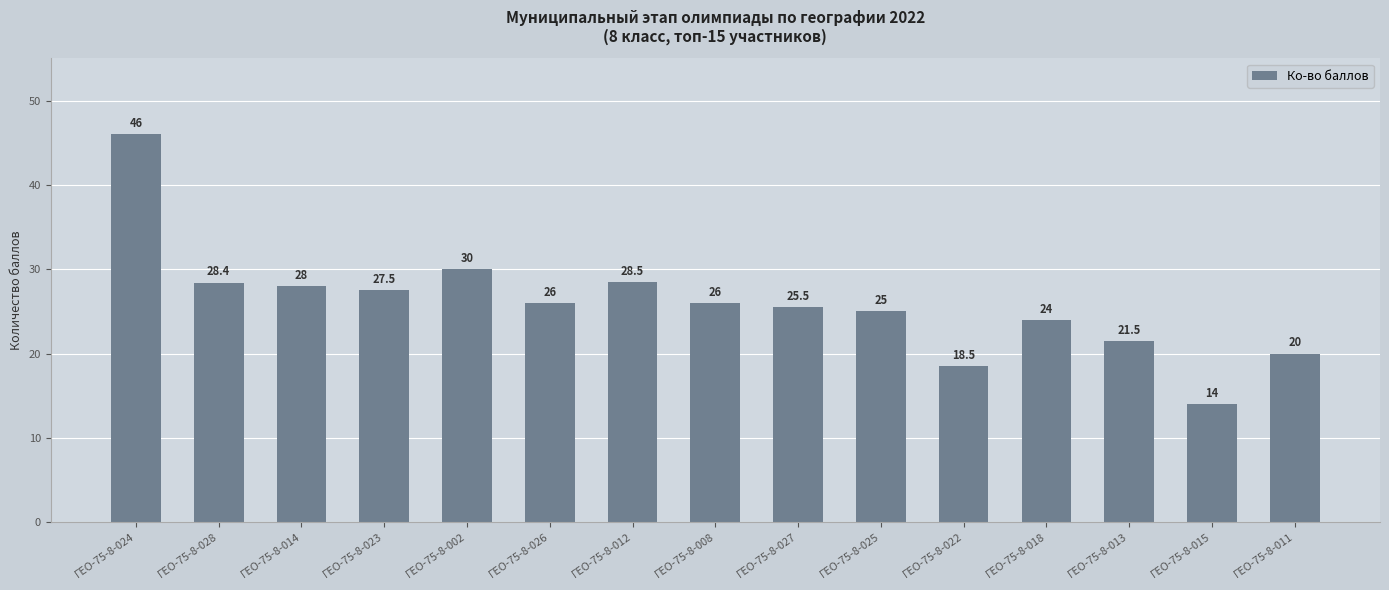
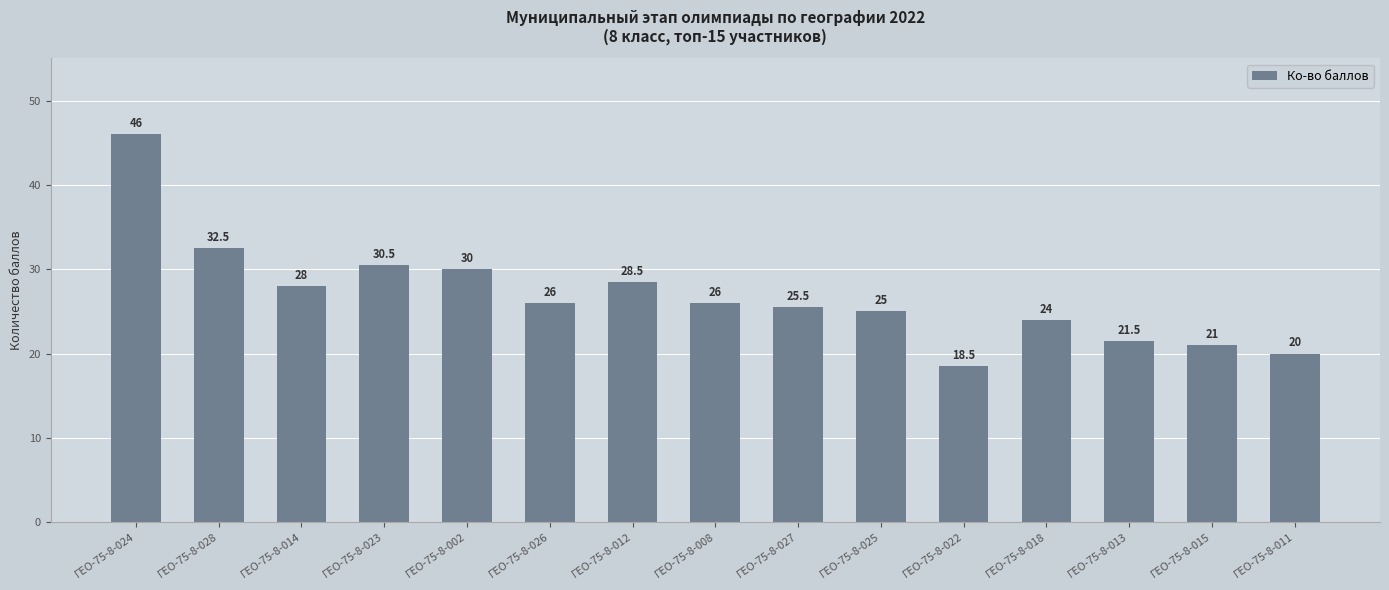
  {
    "ГЕО-75-8-024": 46,
-   "ГЕО-75-8-028": 28.4,
+   "ГЕО-75-8-028": 32.5,
    "ГЕО-75-8-014": 28,
-   "ГЕО-75-8-023": 27.5,
+   "ГЕО-75-8-023": 30.5,
    "ГЕО-75-8-002": 30,
    "ГЕО-75-8-026": 26,
    "ГЕО-75-8-012": 28.5,
    "ГЕО-75-8-008": 26,
    "ГЕО-75-8-027": 25.5,
    "ГЕО-75-8-025": 25,
    "ГЕО-75-8-022": 18.5,
    "ГЕО-75-8-018": 24,
    "ГЕО-75-8-013": 21.5,
-   "ГЕО-75-8-015": 14,
+   "ГЕО-75-8-015": 21,
    "ГЕО-75-8-011": 20
  }
